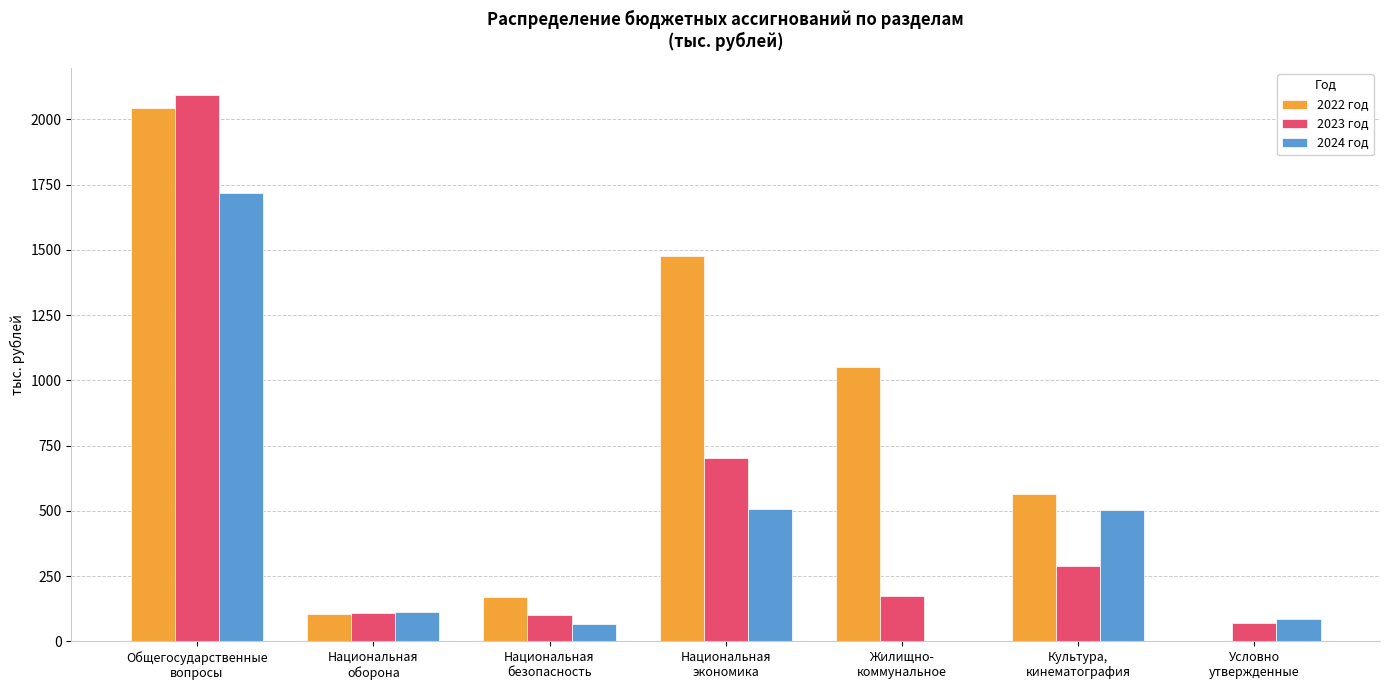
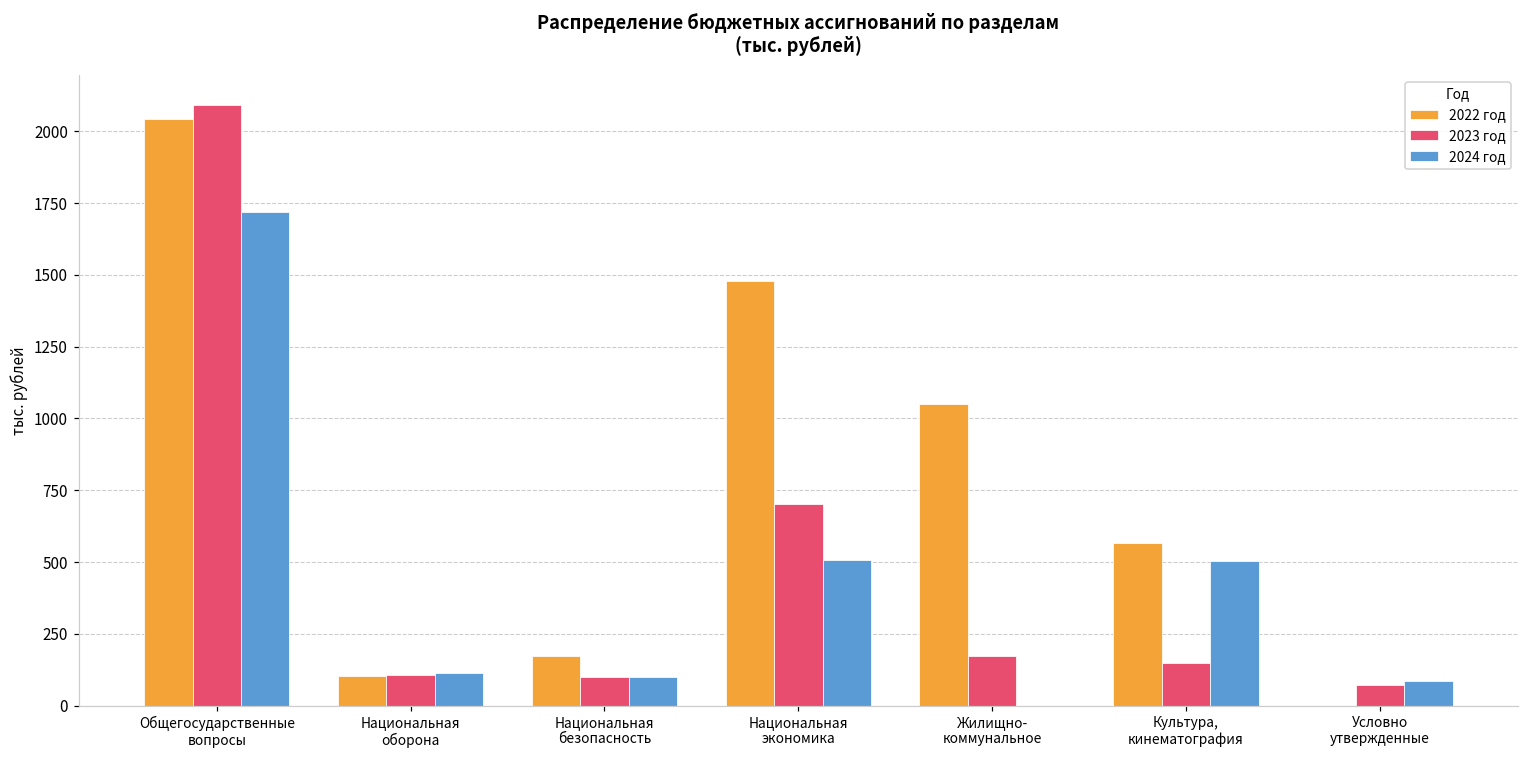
  {
    "2022 год": {
      "Общегосударственные вопросы": 2040,
      "Национальная оборона": 100,
      "Национальная безопасность": 170,
      "Национальная экономика": 1480,
      "Жилищно- коммунальное": 1050,
      "Культура, кинематография": 570,
      "Условно утвержденные": 0
    },
    "2023 год": {
      "Общегосударственные вопросы": 2090,
      "Национальная оборона": 110,
      "Национальная безопасность": 100,
      "Национальная экономика": 700,
      "Жилищно- коммунальное": 170,
-     "Культура, кинематография": 290,
+     "Культура, кинематография": 150,
      "Условно утвержденные": 70
    },
    "2024 год": {
      "Общегосударственные вопросы": 1720,
      "Национальная оборона": 110,
-     "Национальная безопасность": 70,
+     "Национальная безопасность": 100,
      "Национальная экономика": 510,
      "Жилищно- коммунальное": 0,
      "Культура, кинематография": 500,
      "Условно утвержденные": 90
    }
  }
